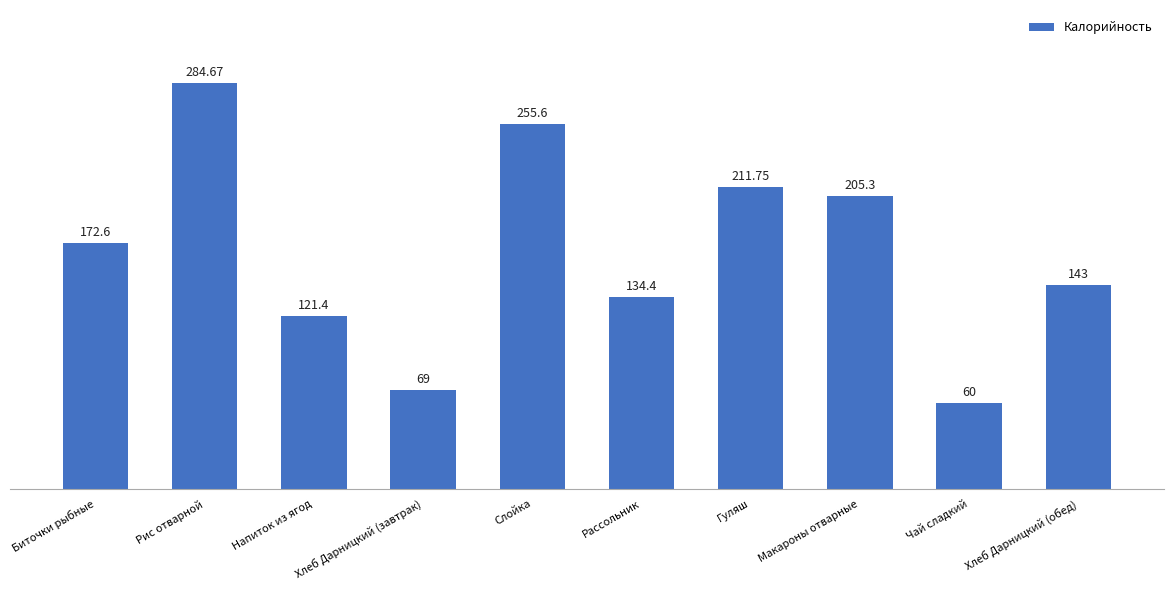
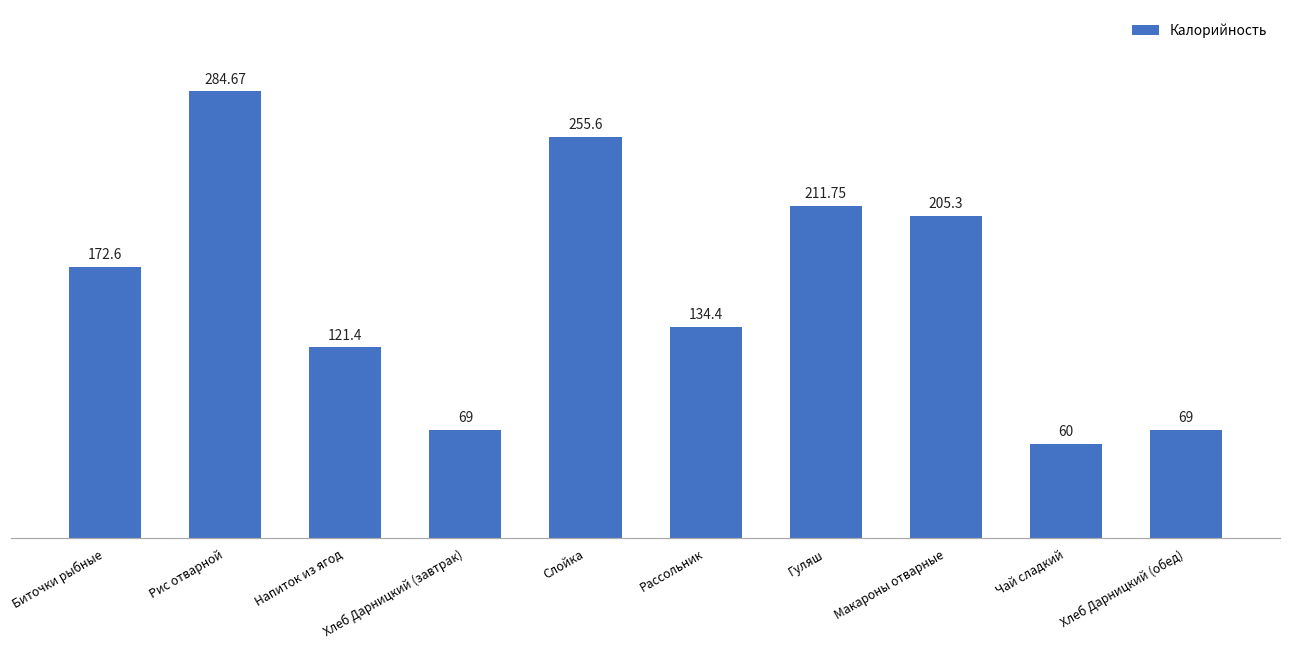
  {
    "Биточки рыбные": 172.6,
    "Рис отварной": 284.67,
    "Напиток из ягод": 121.4,
    "Хлеб Дарницкий (завтрак)": 69,
    "Слойка": 255.6,
    "Рассольник": 134.4,
    "Гуляш": 211.75,
    "Макароны отварные": 205.3,
    "Чай сладкий": 60,
-   "Хлеб Дарницкий (обед)": 143
+   "Хлеб Дарницкий (обед)": 69
  }
